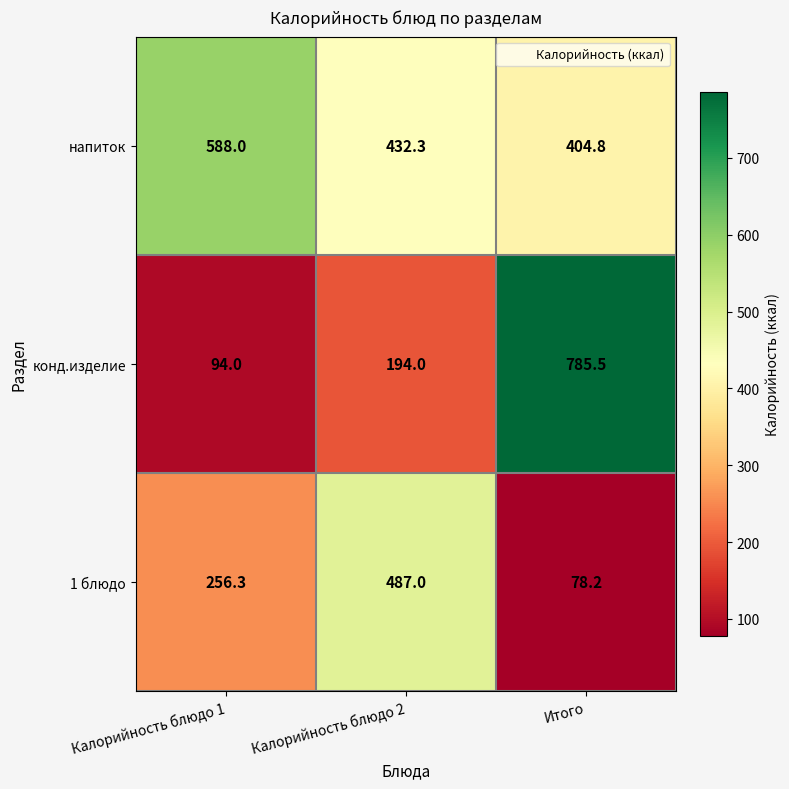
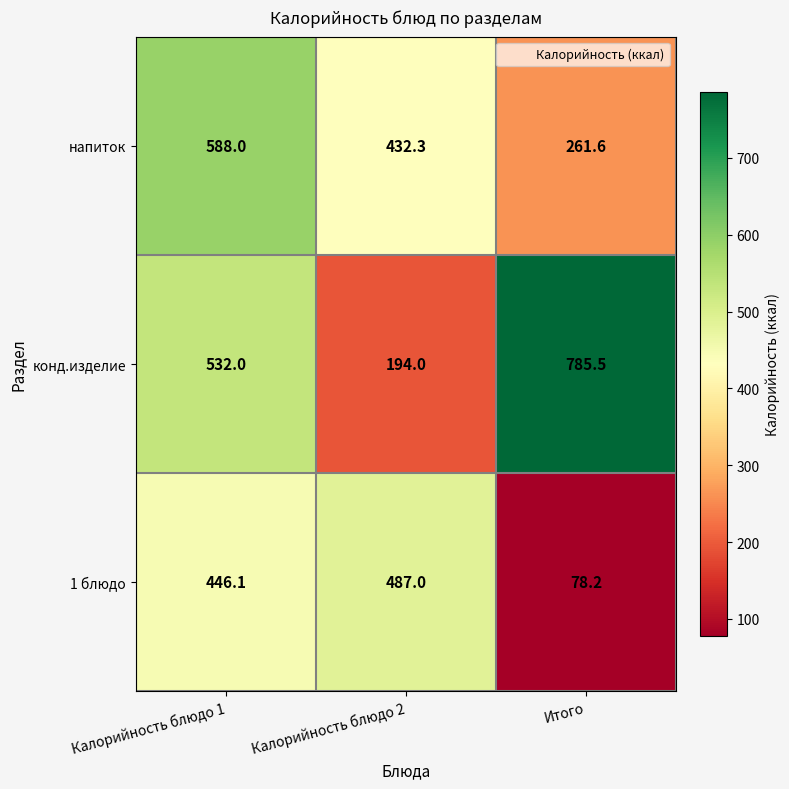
  {
    "напиток": {
      "Калорийность блюдо 1": 588.0,
      "Калорийность блюдо 2": 432.3,
-     "Итого": 404.8
+     "Итого": 261.6
    },
    "конд.изделие": {
-     "Калорийность блюдо 1": 94.0,
+     "Калорийность блюдо 1": 532.0,
      "Калорийность блюдо 2": 194.0,
      "Итого": 785.5
    },
    "1 блюдо": {
-     "Калорийность блюдо 1": 256.3,
+     "Калорийность блюдо 1": 446.1,
      "Калорийность блюдо 2": 487.0,
      "Итого": 78.2
    }
  }
